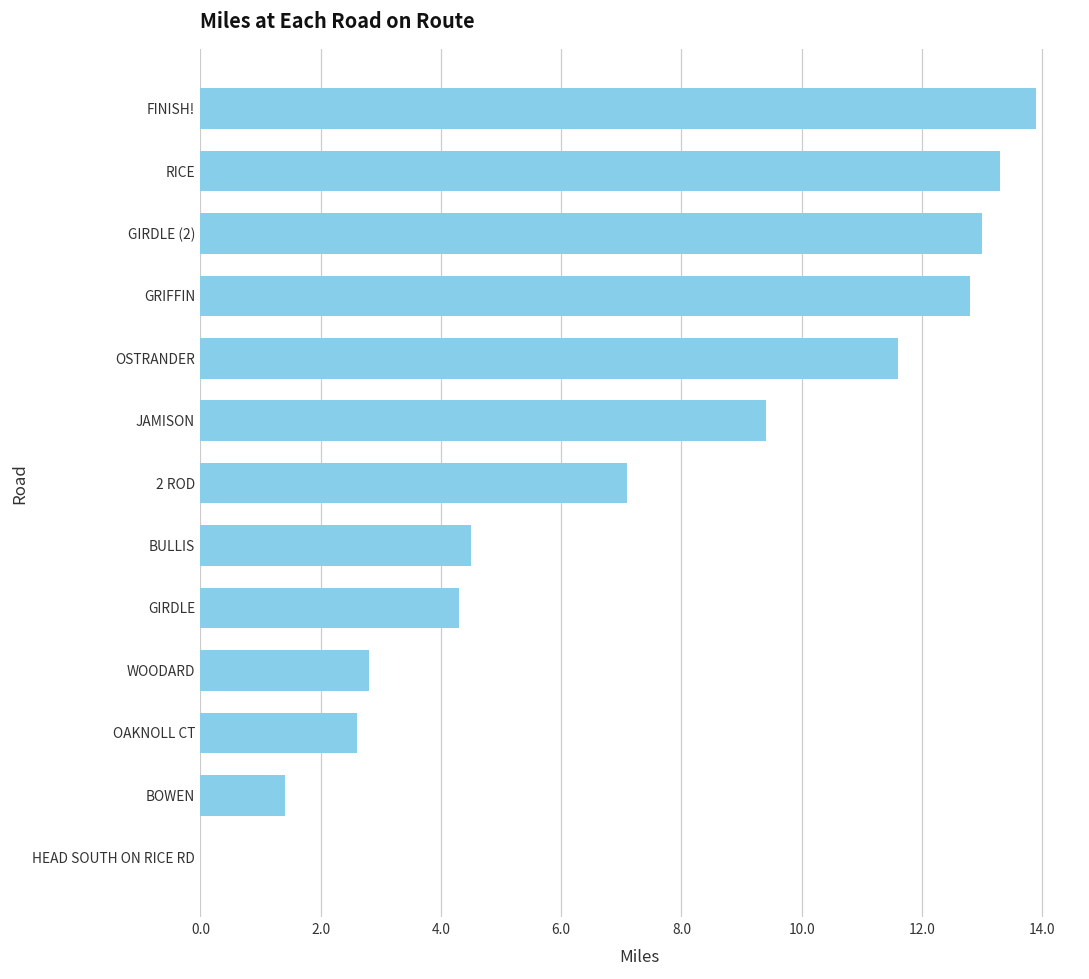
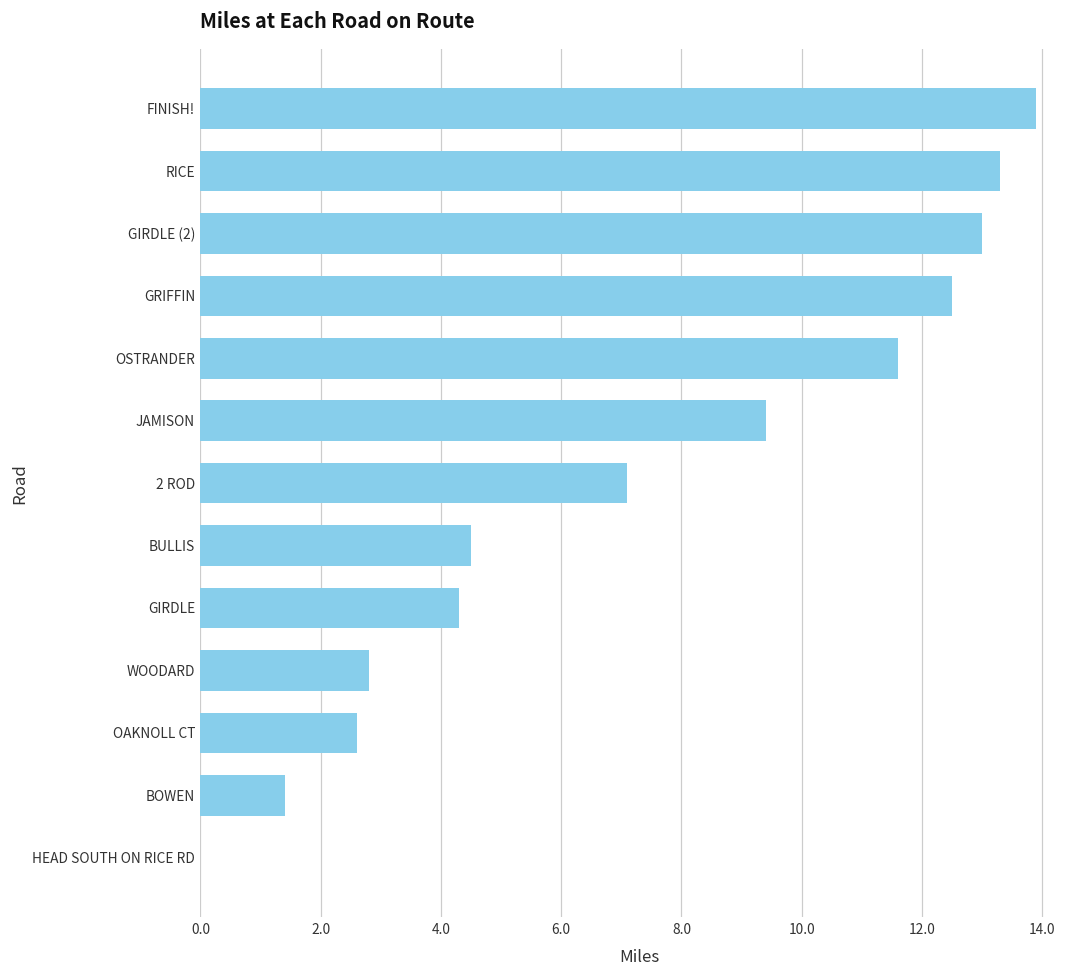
  {
    "FINISH!": 13.9,
    "RICE": 13.3,
    "GIRDLE (2)": 13.0,
-   "GRIFFIN": 12.8,
+   "GRIFFIN": 12.5,
    "OSTRANDER": 11.6,
    "JAMISON": 9.4,
    "2 ROD": 7.1,
    "BULLIS": 4.5,
    "GIRDLE": 4.3,
    "WOODARD": 2.8,
    "OAKNOLL CT": 2.6,
    "BOWEN": 1.4,
    "HEAD SOUTH ON RICE RD": 0.0
  }
